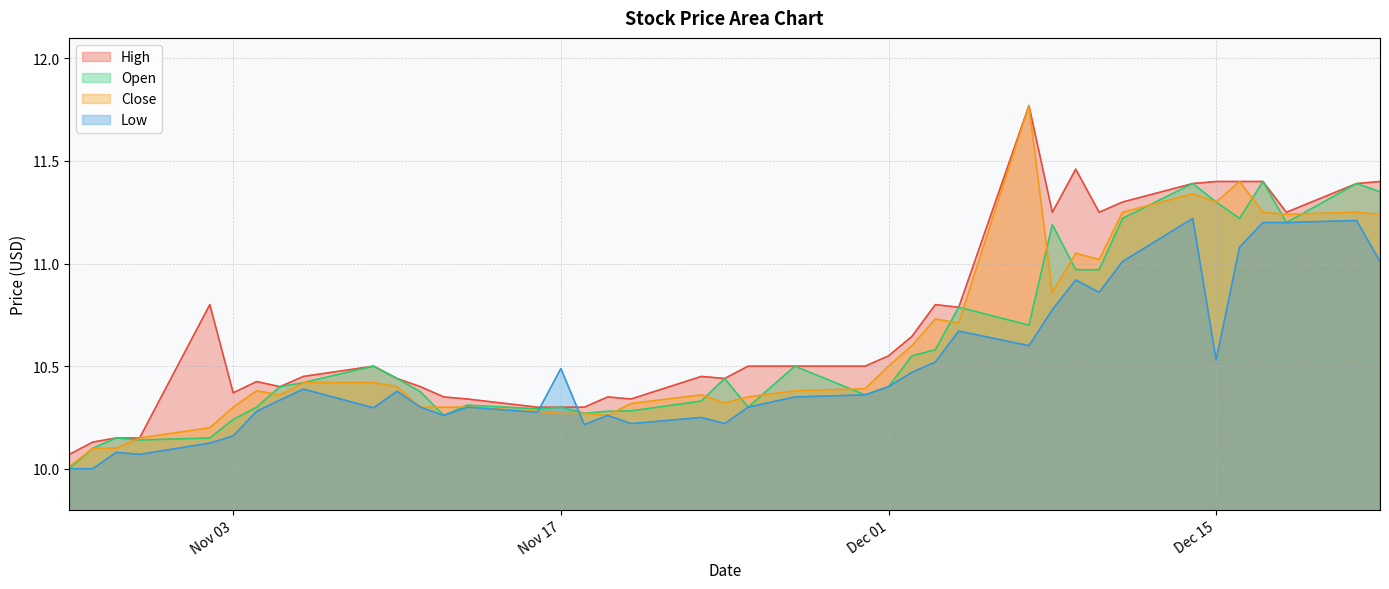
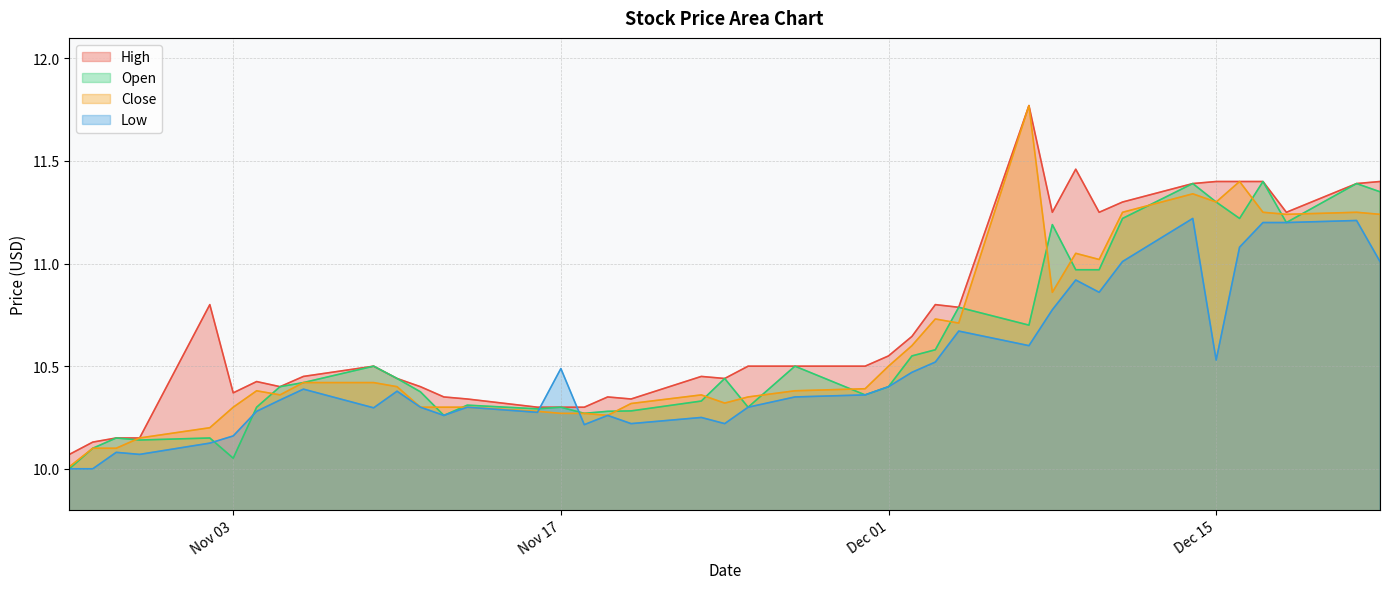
  {
    "Open": {
-     "Nov 03": 10.24
+     "Nov 03": 10.05
    },
    "Low": {
      "Nov 03": 10.16,
      "Nov 17": 10.49,
      "Dec 15": 10.53
    }
  }
